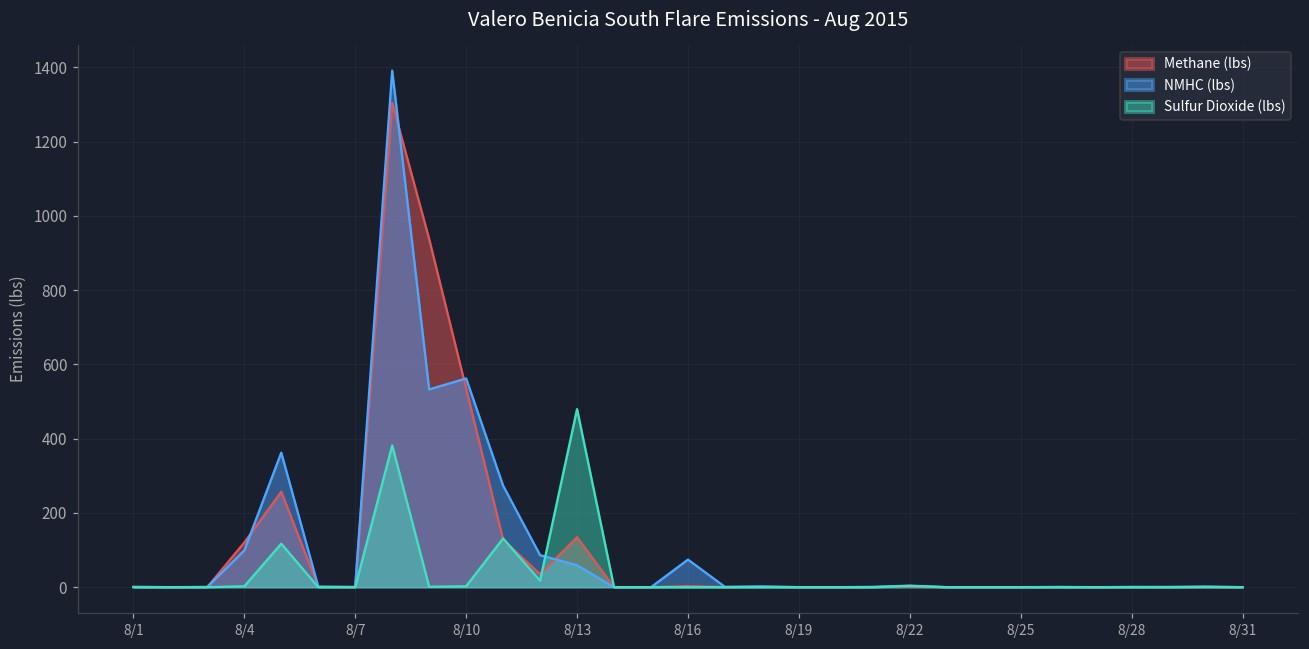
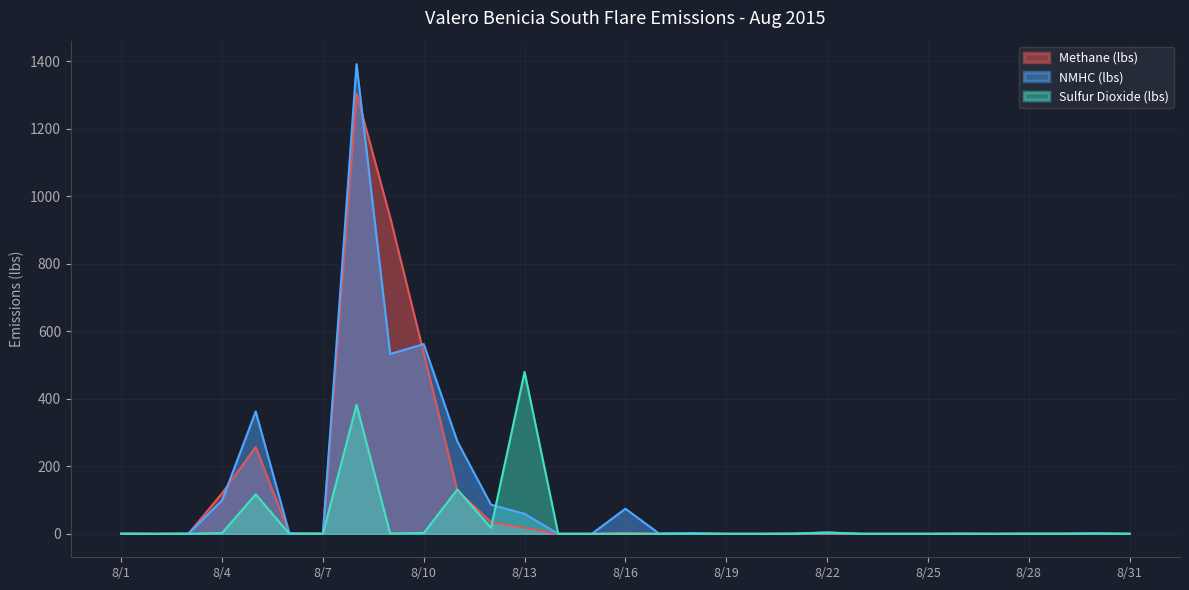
  {
    "Methane (lbs)": {
      "8/4": 120,
      "8/10": 530,
-     "8/13": 130
+     "8/13": 20
    }
  }
